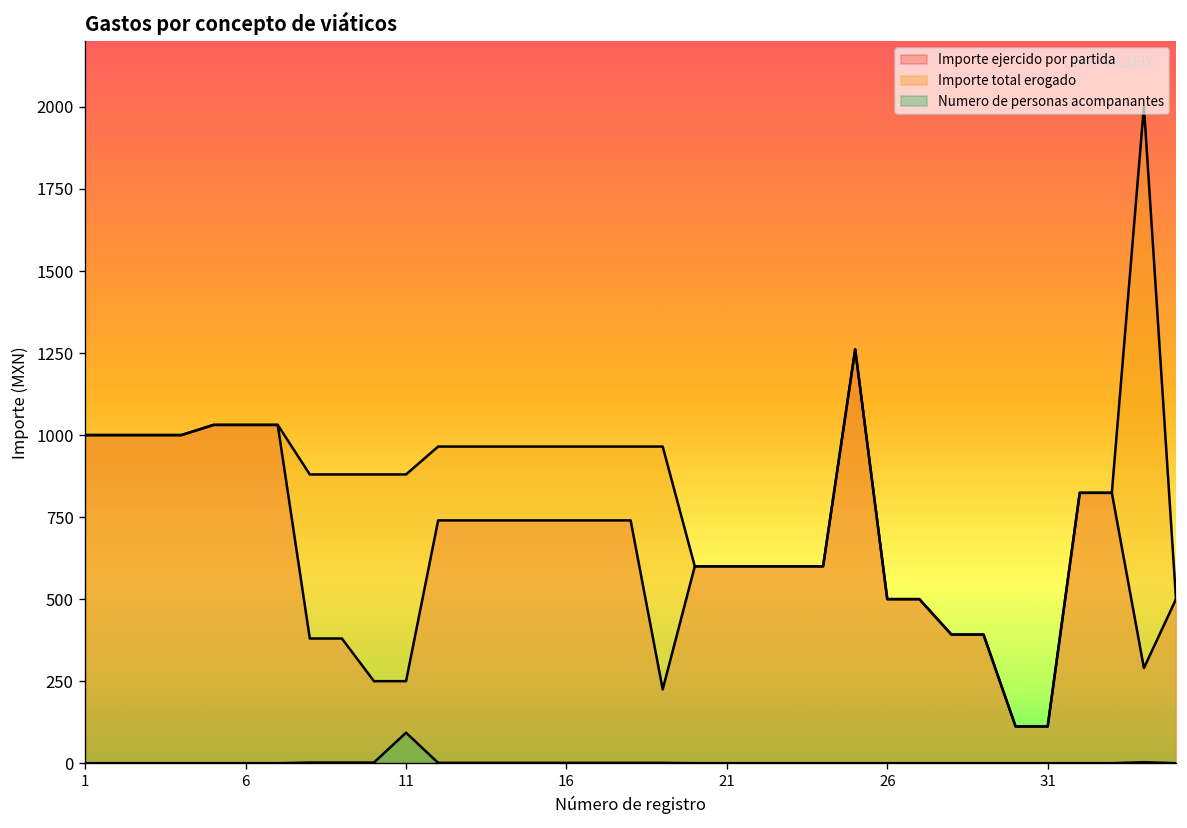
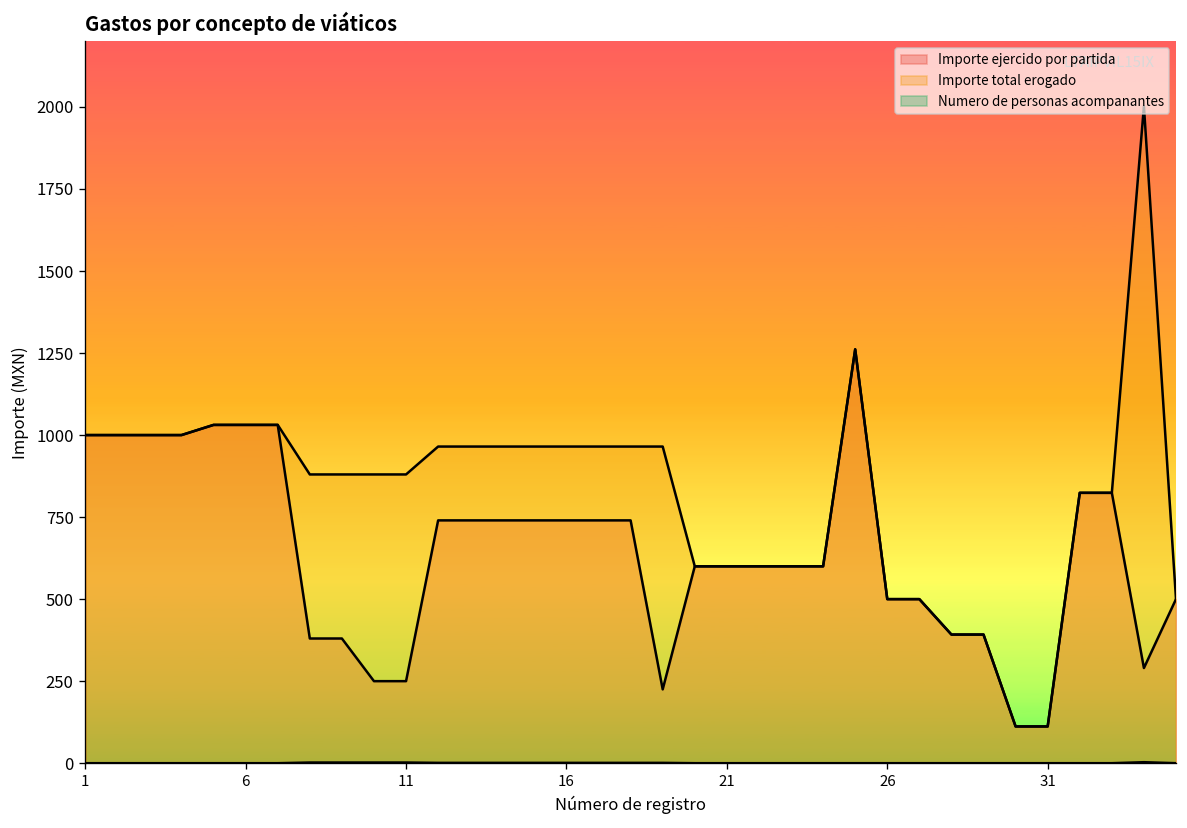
  {
    "Numero de personas acompanantes": {
      "1": 0,
      "6": 0,
-     "11": 90,
+     "11": 0,
      "16": 0,
      "21": 0,
      "26": 0,
      "31": 0
    }
  }
